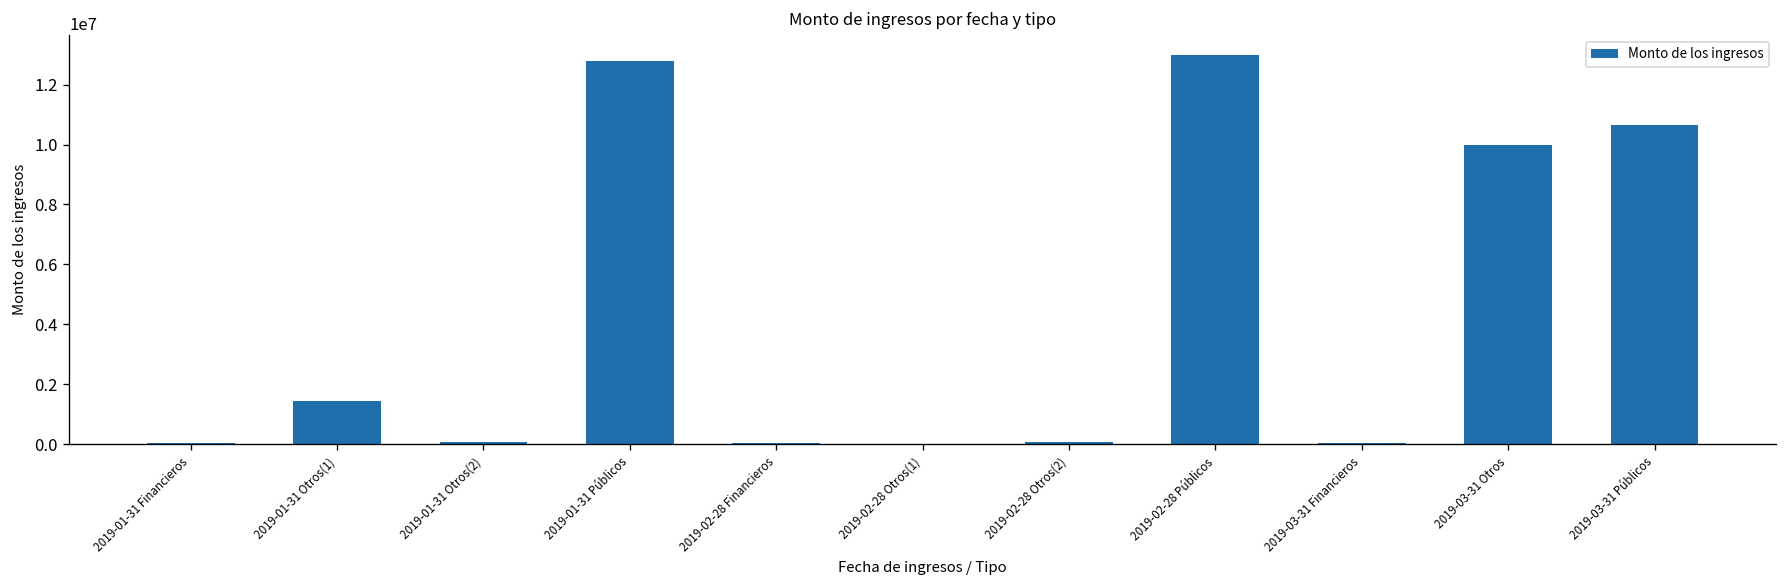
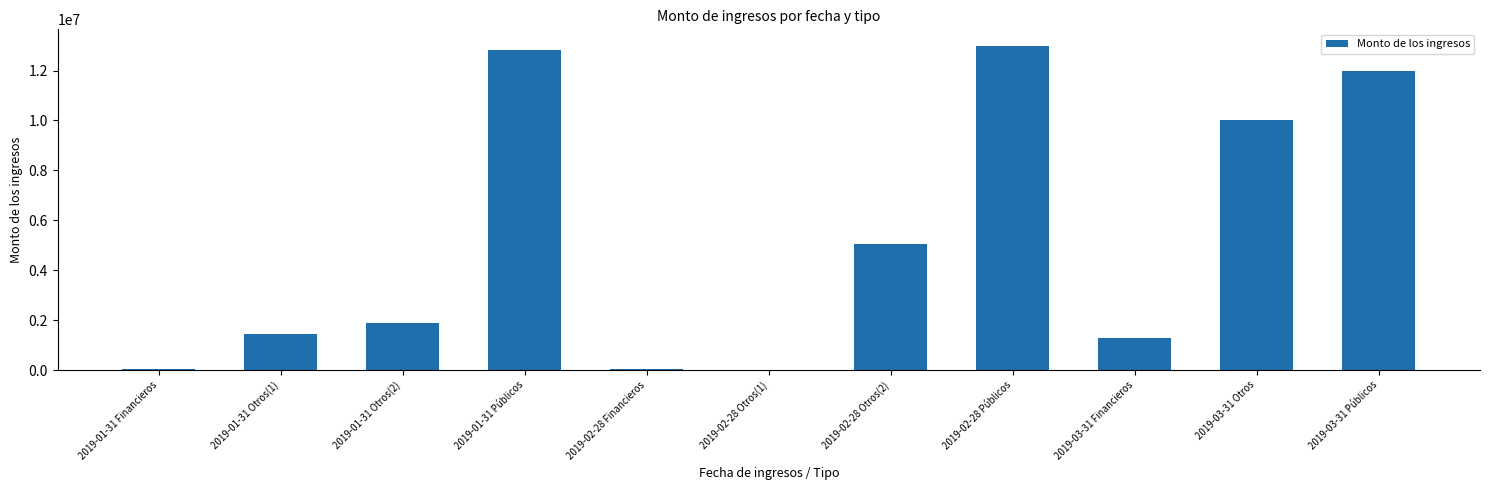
  {
    "2019-01-31 Otros(1)": 1400000,
-   "2019-01-31 Otros(2)": 100000,
+   "2019-01-31 Otros(2)": 1900000,
    "2019-01-31 Públicos": 12800000,
-   "2019-02-28 Otros(2)": 100000,
+   "2019-02-28 Otros(2)": 5000000,
    "2019-02-28 Públicos": 13000000,
-   "2019-03-31 Financieros": 0,
+   "2019-03-31 Financieros": 1300000,
    "2019-03-31 Otros": 10000000,
-   "2019-03-31 Públicos": 10600000
+   "2019-03-31 Públicos": 12000000
  }
